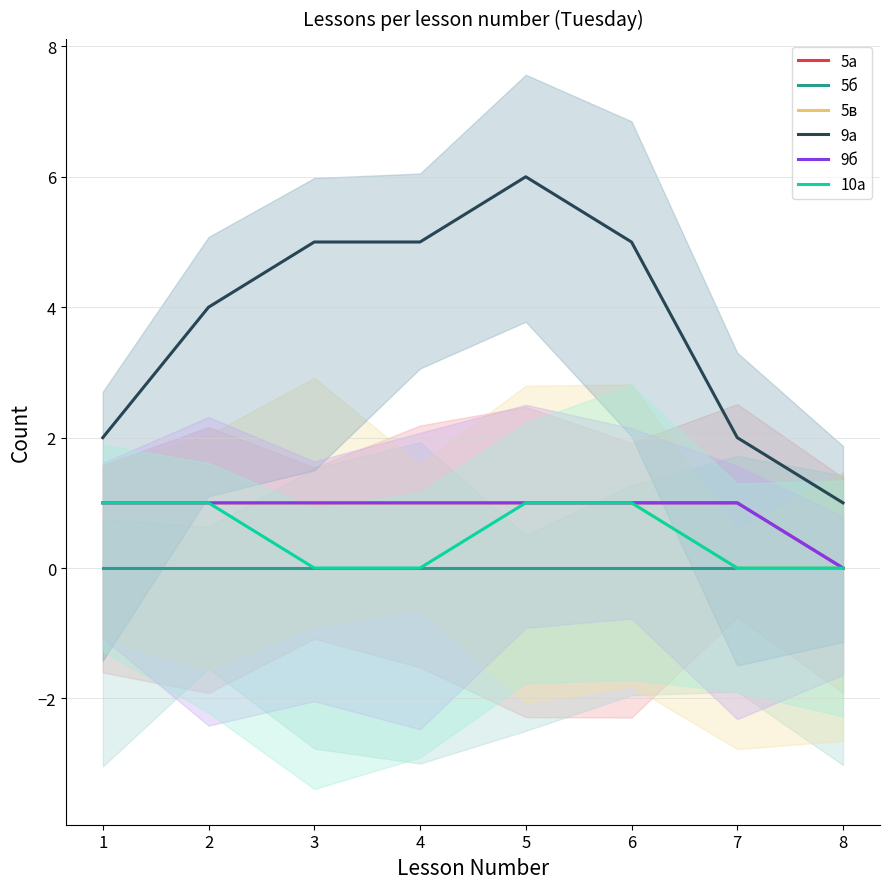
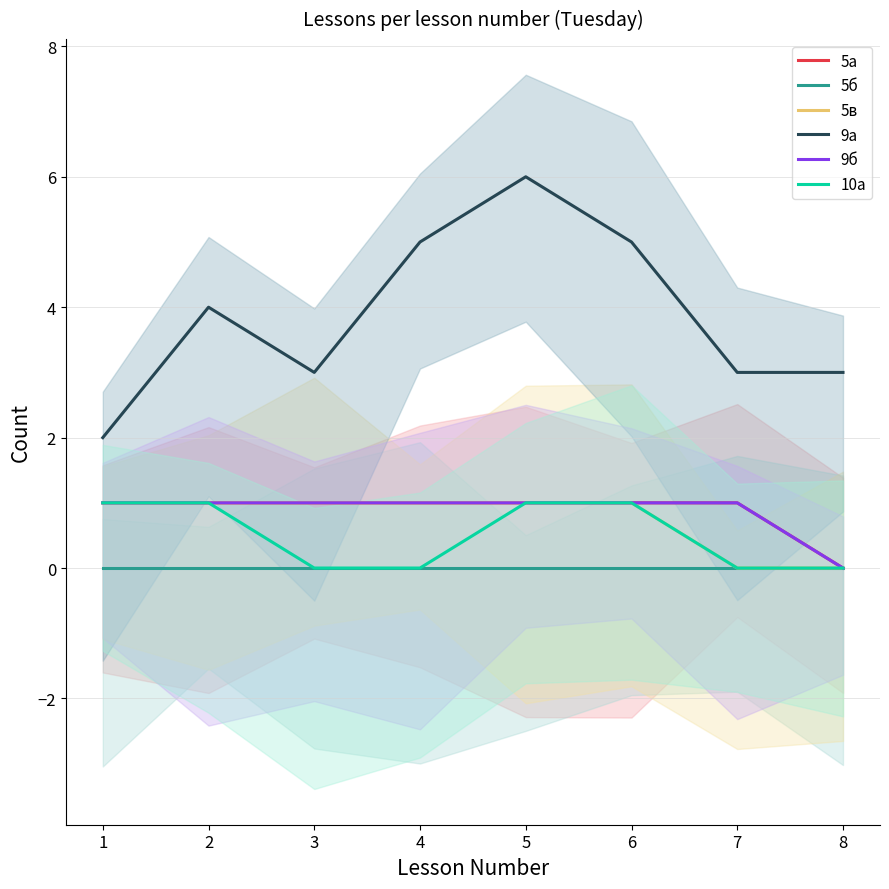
  {
    "9б": {
      "7": 1
    },
    "5б": {
      "1": 0,
      "2": 0,
      "5": 0,
      "6": 0
    },
    "9а": {
      "1": 2,
      "2": 4,
-     "3": 5,
+     "3": 3,
      "4": 5,
      "5": 6,
      "6": 5,
-     "7": 2,
-     "8": 1
+     "7": 3,
+     "8": 3
    }
  }
